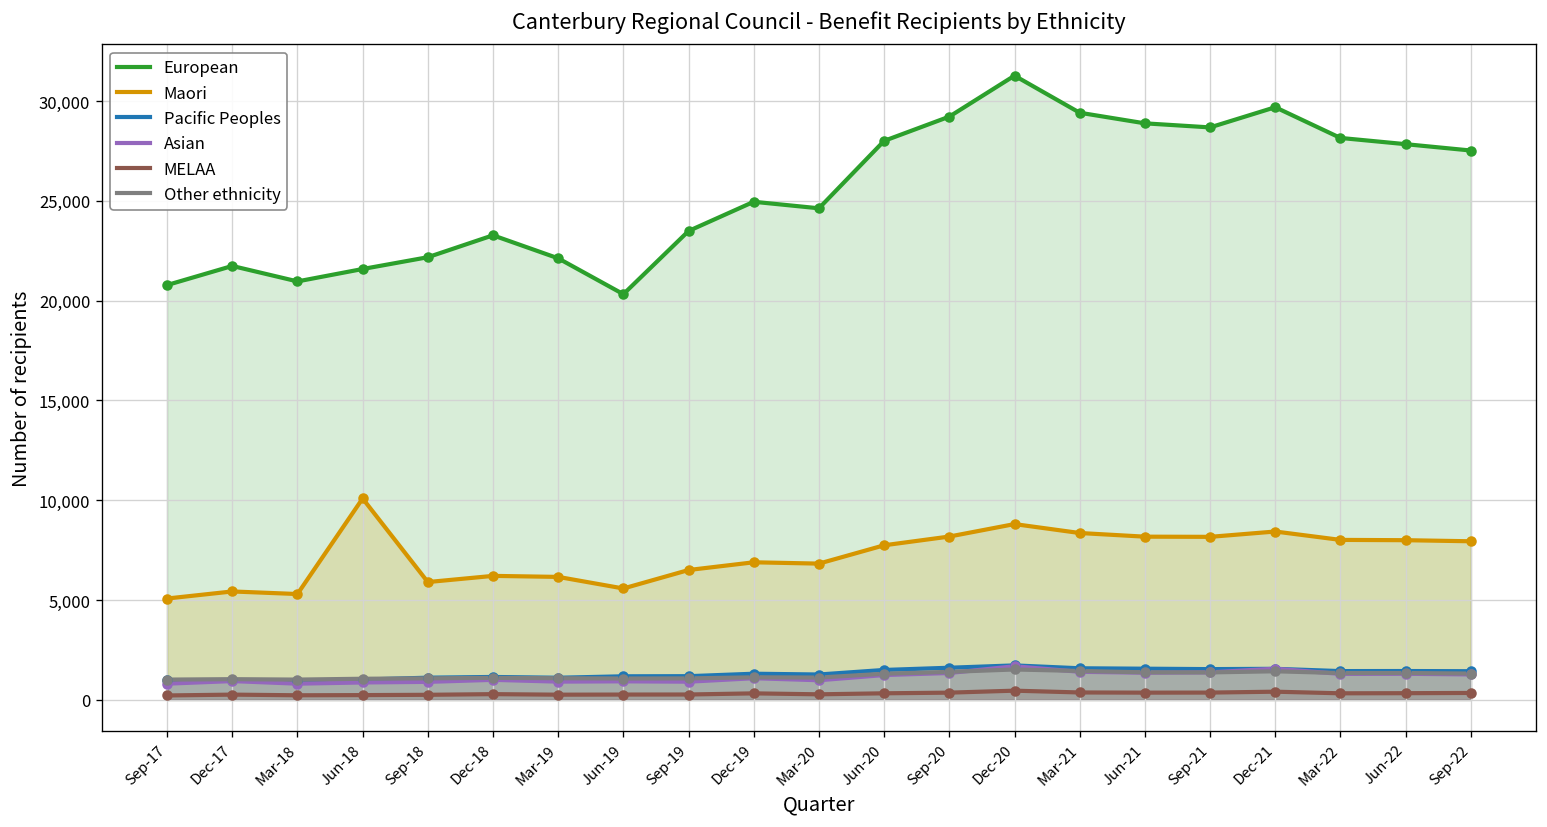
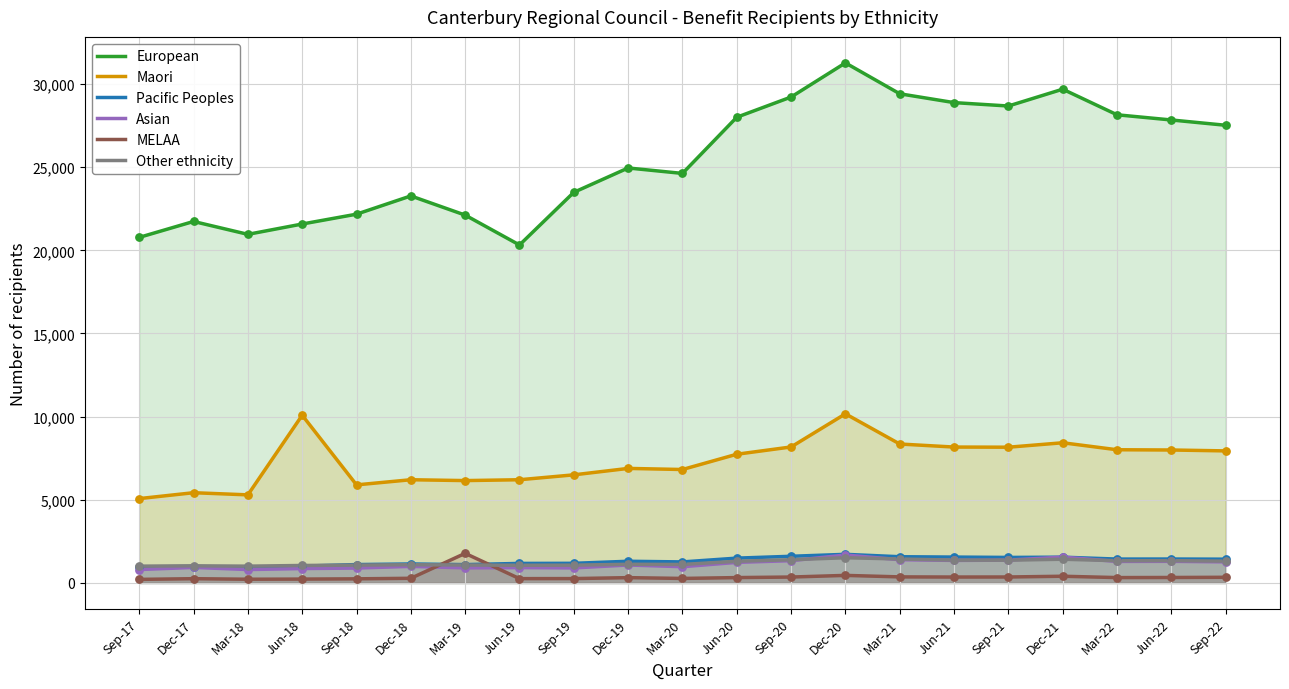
  {
    "European": {
      "Sep-17": "20,800",
      "Dec-17": "21,700",
      "Mar-18": "21,000",
      "Jun-18": "21,600",
      "Sep-18": "22,200",
      "Dec-18": "23,300",
      "Mar-19": "22,100",
      "Jun-19": "20,300",
      "Sep-19": "23,500",
      "Dec-19": "25,000",
      "Mar-20": "24,600",
      "Jun-20": "28,000",
      "Sep-20": "29,200",
      "Dec-20": "31,300",
      "Mar-21": "29,400",
      "Jun-21": "28,900",
      "Sep-21": "28,700",
      "Dec-21": "29,700",
      "Mar-22": "28,100",
      "Jun-22": "27,800",
      "Sep-22": "27,500"
    },
    "Maori": {
      "Sep-17": "5,100",
      "Dec-17": "5,400",
      "Mar-18": "5,300",
      "Jun-18": "10,100",
      "Sep-18": "5,900",
      "Dec-18": "6,200",
      "Mar-19": "6,200",
-     "Jun-19": "5,600",
+     "Jun-19": "6,200",
      "Sep-19": "6,500",
      "Dec-19": "6,900",
      "Mar-20": "6,800",
      "Jun-20": "7,700",
      "Sep-20": "8,200",
-     "Dec-20": "8,800",
+     "Dec-20": "10,200",
      "Mar-21": "8,400",
      "Jun-21": "8,200",
      "Sep-21": "8,200",
      "Dec-21": "8,400",
      "Mar-22": "8,000",
      "Jun-22": "8,000",
      "Sep-22": "7,900"
    },
    "Pacific Peoples": {
      "Dec-19": "1,300",
      "Mar-20": "1,300",
      "Jun-20": "1,500",
      "Sep-20": "1,600",
      "Jun-21": "1,600",
      "Sep-21": "1,500"
    },
    "Asian": {
      "Sep-17": "800",
      "Sep-18": "900",
      "Mar-19": "900",
      "Sep-19": "900"
    },
    "MELAA": {
      "Sep-17": "200",
      "Dec-17": "300",
      "Mar-18": "200",
      "Jun-18": "200",
      "Sep-18": "200",
      "Dec-18": "300",
-     "Mar-19": "300",
+     "Mar-19": "1,800",
      "Jun-19": "300",
      "Sep-19": "300",
      "Dec-19": "300",
      "Mar-20": "300",
      "Jun-20": "300",
      "Sep-20": "400",
      "Dec-20": "500",
      "Mar-21": "400",
      "Jun-21": "400",
      "Sep-21": "400",
      "Dec-21": "400",
      "Mar-22": "300",
      "Jun-22": "300",
      "Sep-22": "300"
    },
    "Other ethnicity": {
      "Dec-20": "1,500"
    }
  }
